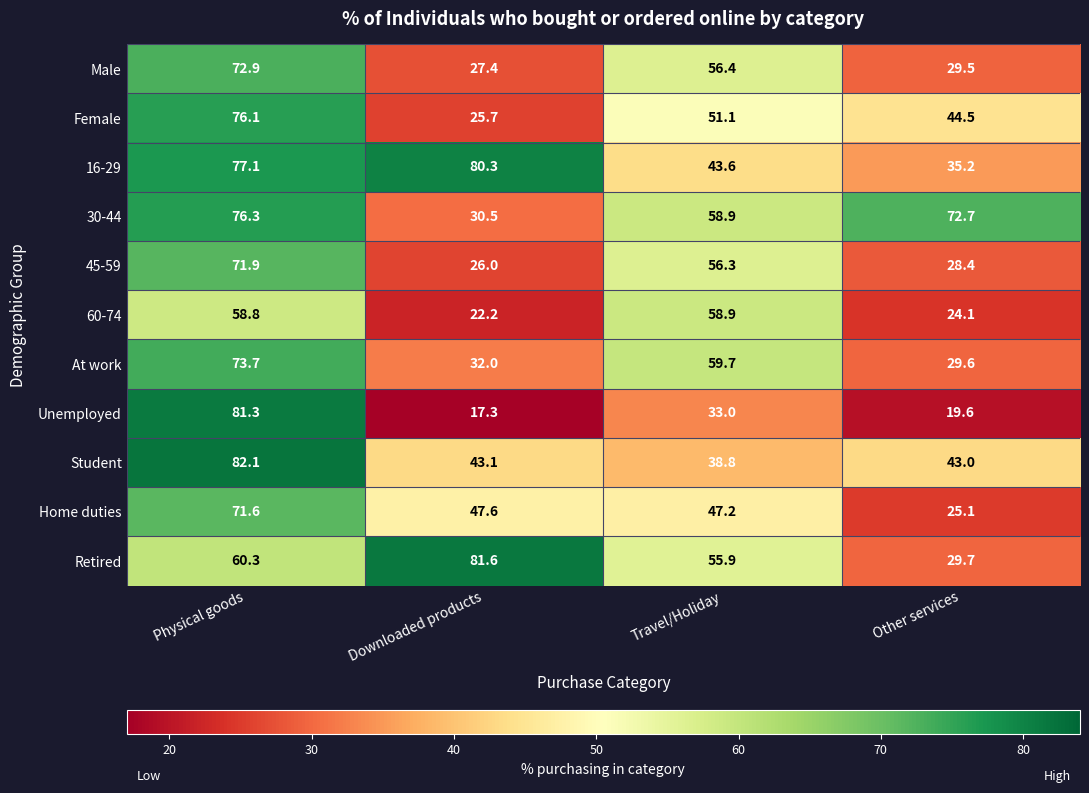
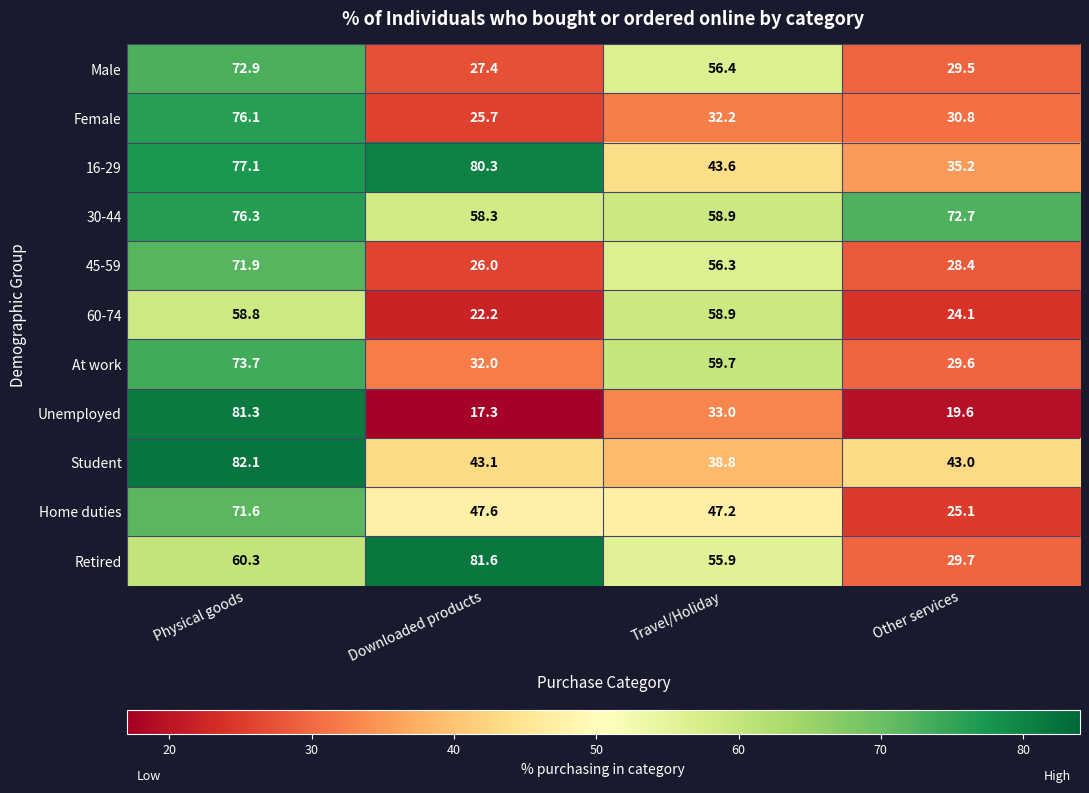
  {
    "Male": {
      "Physical goods": 72.9,
      "Downloaded products": 27.4,
      "Travel/Holiday": 56.4,
      "Other services": 29.5
    },
    "Female": {
      "Physical goods": 76.1,
      "Downloaded products": 25.7,
-     "Travel/Holiday": 51.1,
-     "Other services": 44.5
+     "Travel/Holiday": 32.2,
+     "Other services": 30.8
    },
    "16-29": {
      "Physical goods": 77.1,
      "Downloaded products": 80.3,
      "Travel/Holiday": 43.6,
      "Other services": 35.2
    },
    "30-44": {
      "Physical goods": 76.3,
-     "Downloaded products": 30.5,
+     "Downloaded products": 58.3,
      "Travel/Holiday": 58.9,
      "Other services": 72.7
    },
    "45-59": {
      "Physical goods": 71.9,
      "Downloaded products": 26.0,
      "Travel/Holiday": 56.3,
      "Other services": 28.4
    },
    "60-74": {
      "Physical goods": 58.8,
      "Downloaded products": 22.2,
      "Travel/Holiday": 58.9,
      "Other services": 24.1
    },
    "At work": {
      "Physical goods": 73.7,
      "Downloaded products": 32.0,
      "Travel/Holiday": 59.7,
      "Other services": 29.6
    },
    "Unemployed": {
      "Physical goods": 81.3,
      "Downloaded products": 17.3,
      "Travel/Holiday": 33.0,
      "Other services": 19.6
    },
    "Student": {
      "Physical goods": 82.1,
      "Downloaded products": 43.1,
      "Travel/Holiday": 38.8,
      "Other services": 43.0
    },
    "Home duties": {
      "Physical goods": 71.6,
      "Downloaded products": 47.6,
      "Travel/Holiday": 47.2,
      "Other services": 25.1
    },
    "Retired": {
      "Physical goods": 60.3,
      "Downloaded products": 81.6,
      "Travel/Holiday": 55.9,
      "Other services": 29.7
    }
  }
